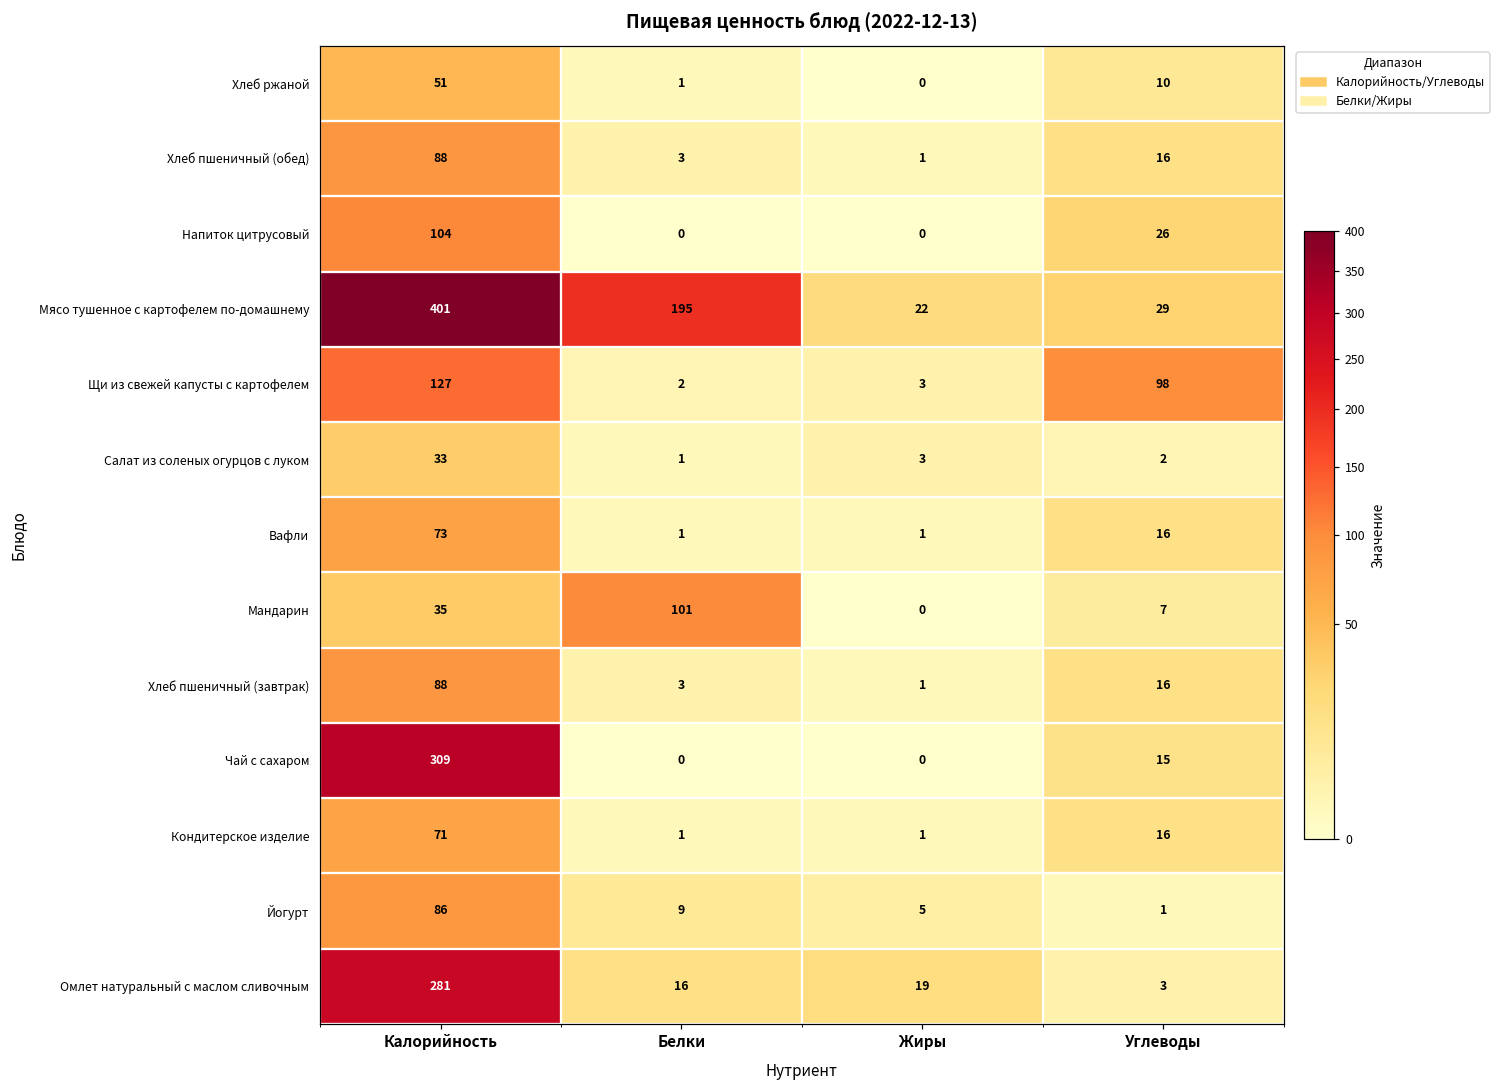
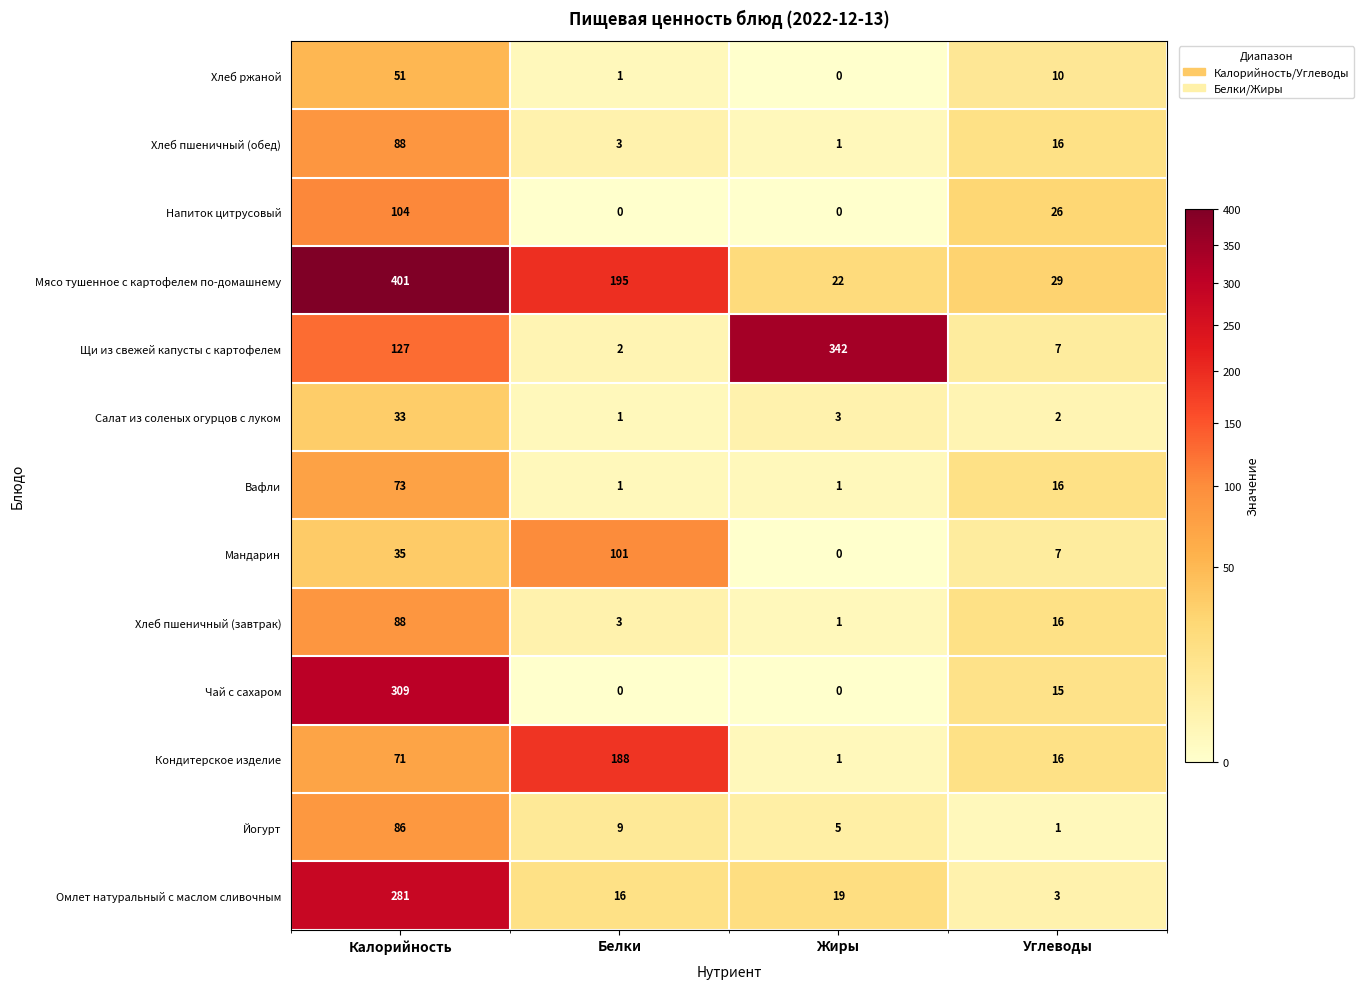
  {
    "Хлеб ржаной": {
      "Калорийность": 51,
      "Белки": 1,
      "Жиры": 0,
      "Углеводы": 10
    },
    "Хлеб пшеничный (обед)": {
      "Калорийность": 88,
      "Белки": 3,
      "Жиры": 1,
      "Углеводы": 16
    },
    "Напиток цитрусовый": {
      "Калорийность": 104,
      "Белки": 0,
      "Жиры": 0,
      "Углеводы": 26
    },
    "Мясо тушенное с картофелем по-домашнему": {
      "Калорийность": 401,
      "Белки": 195,
      "Жиры": 22,
      "Углеводы": 29
    },
    "Щи из свежей капусты с картофелем": {
      "Калорийность": 127,
      "Белки": 2,
-     "Жиры": 3,
-     "Углеводы": 98
+     "Жиры": 342,
+     "Углеводы": 7
    },
    "Салат из соленых огурцов с луком": {
      "Калорийность": 33,
      "Белки": 1,
      "Жиры": 3,
      "Углеводы": 2
    },
    "Вафли": {
      "Калорийность": 73,
      "Белки": 1,
      "Жиры": 1,
      "Углеводы": 16
    },
    "Мандарин": {
      "Калорийность": 35,
      "Белки": 101,
      "Жиры": 0,
      "Углеводы": 7
    },
    "Хлеб пшеничный (завтрак)": {
      "Калорийность": 88,
      "Белки": 3,
      "Жиры": 1,
      "Углеводы": 16
    },
    "Чай с сахаром": {
      "Калорийность": 309,
      "Белки": 0,
      "Жиры": 0,
      "Углеводы": 15
    },
    "Кондитерское изделие": {
      "Калорийность": 71,
-     "Белки": 1,
+     "Белки": 188,
      "Жиры": 1,
      "Углеводы": 16
    },
    "Йогурт": {
      "Калорийность": 86,
      "Белки": 9,
      "Жиры": 5,
      "Углеводы": 1
    },
    "Омлет натуральный с маслом сливочным": {
      "Калорийность": 281,
      "Белки": 16,
      "Жиры": 19,
      "Углеводы": 3
    }
  }
